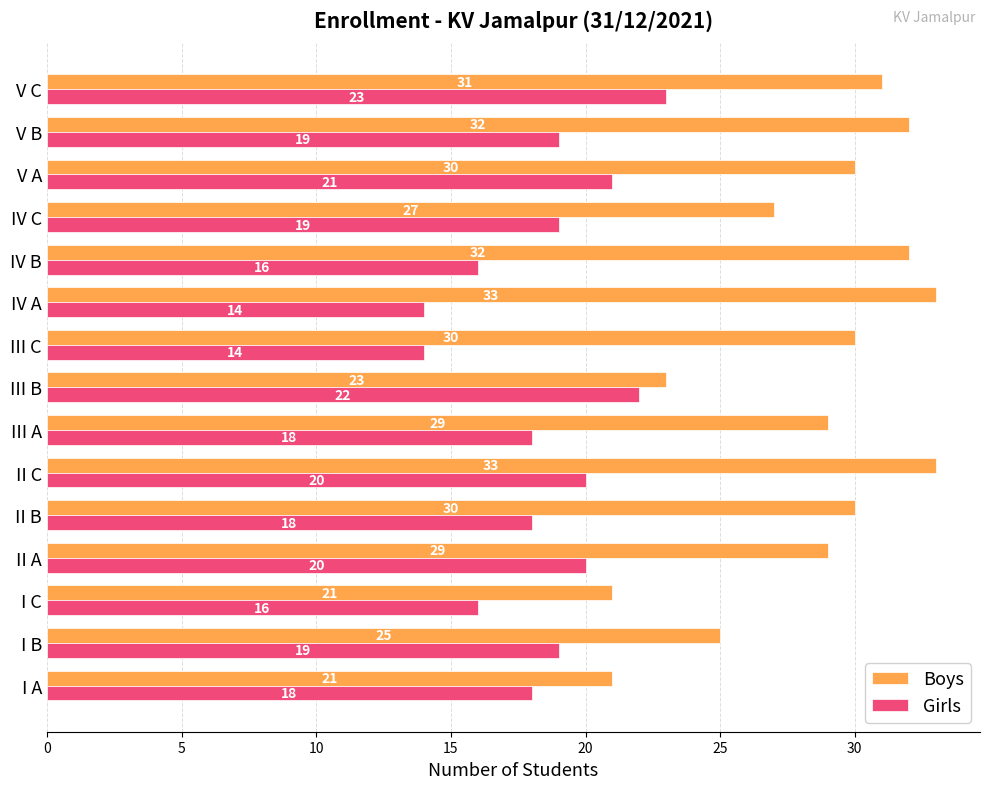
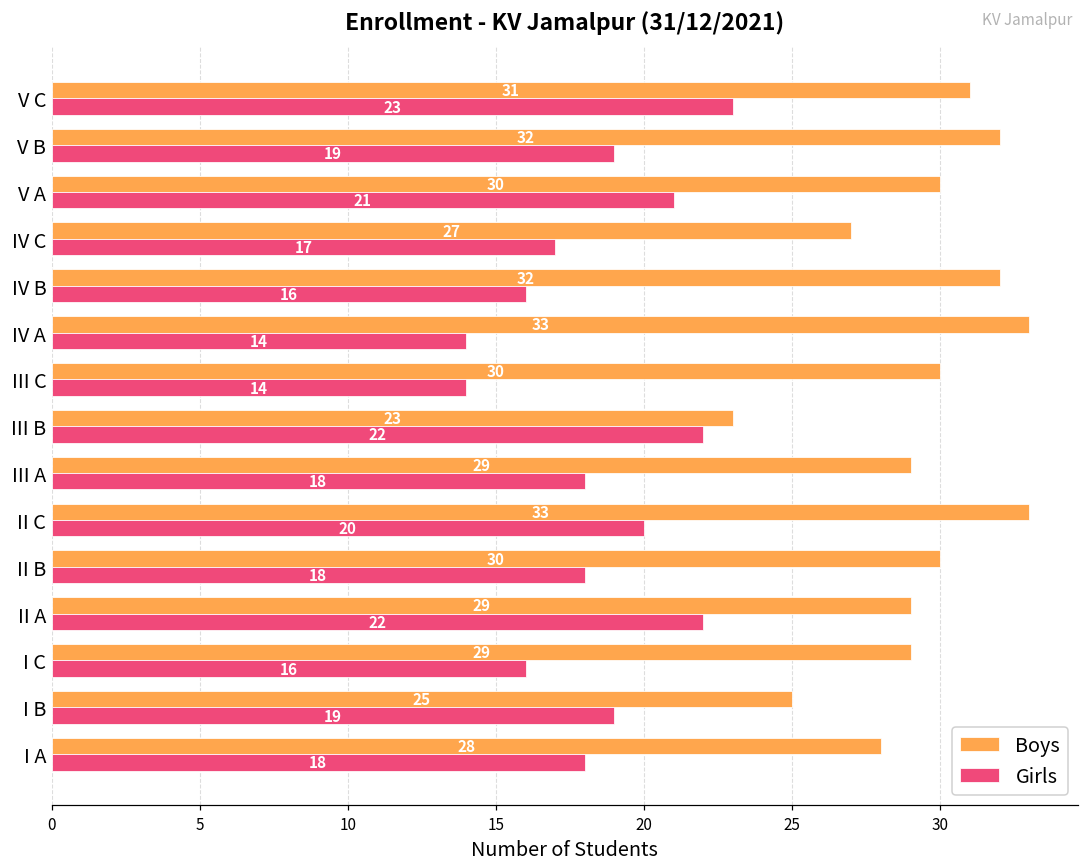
  {
    "Boys": {
      "V C": 31,
      "V B": 32,
      "V A": 30,
      "IV C": 27,
      "IV B": 32,
      "IV A": 33,
      "III C": 30,
      "III B": 23,
      "III A": 29,
      "II C": 33,
      "II B": 30,
      "II A": 29,
-     "I C": 21,
+     "I C": 29,
      "I B": 25,
-     "I A": 21
+     "I A": 28
    },
    "Girls": {
      "V C": 23,
      "V B": 19,
      "V A": 21,
-     "IV C": 19,
+     "IV C": 17,
      "IV B": 16,
      "IV A": 14,
      "III C": 14,
      "III B": 22,
      "III A": 18,
      "II C": 20,
      "II B": 18,
-     "II A": 20,
+     "II A": 22,
      "I C": 16,
      "I B": 19,
      "I A": 18
    }
  }
